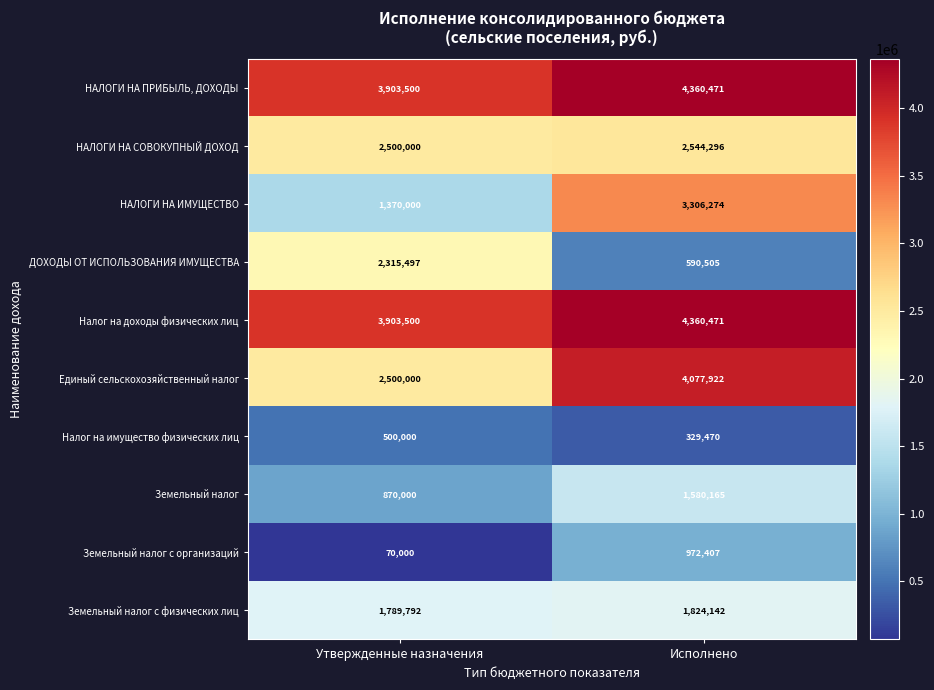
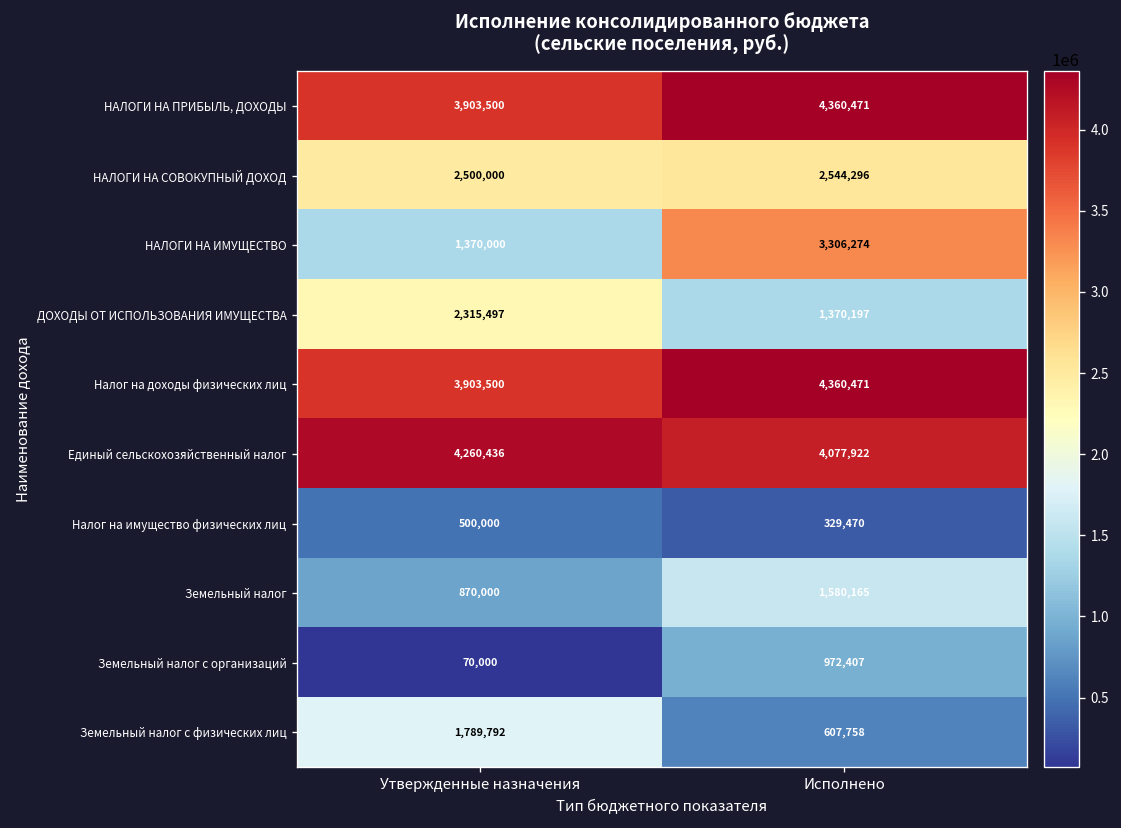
  {
    "НАЛОГИ НА ПРИБЫЛЬ, ДОХОДЫ": {
      "Утвержденные назначения": "3,903,500",
      "Исполнено": "4,360,471"
    },
    "НАЛОГИ НА СОВОКУПНЫЙ ДОХОД": {
      "Утвержденные назначения": "2,500,000",
      "Исполнено": "2,544,296"
    },
    "НАЛОГИ НА ИМУЩЕСТВО": {
      "Утвержденные назначения": "1,370,000",
      "Исполнено": "3,306,274"
    },
    "ДОХОДЫ ОТ ИСПОЛЬЗОВАНИЯ ИМУЩЕСТВА": {
      "Утвержденные назначения": "2,315,497",
-     "Исполнено": "590,505"
+     "Исполнено": "1,370,197"
    },
    "Налог на доходы физических лиц": {
      "Утвержденные назначения": "3,903,500",
      "Исполнено": "4,360,471"
    },
    "Единый сельскохозяйственный налог": {
-     "Утвержденные назначения": "2,500,000",
+     "Утвержденные назначения": "4,260,436",
      "Исполнено": "4,077,922"
    },
    "Налог на имущество физических лиц": {
      "Утвержденные назначения": "500,000",
      "Исполнено": "329,470"
    },
    "Земельный налог": {
      "Утвержденные назначения": "870,000",
      "Исполнено": "1,580,165"
    },
    "Земельный налог с организаций": {
      "Утвержденные назначения": "70,000",
      "Исполнено": "972,407"
    },
    "Земельный налог с физических лиц": {
      "Утвержденные назначения": "1,789,792",
-     "Исполнено": "1,824,142"
+     "Исполнено": "607,758"
    }
  }
